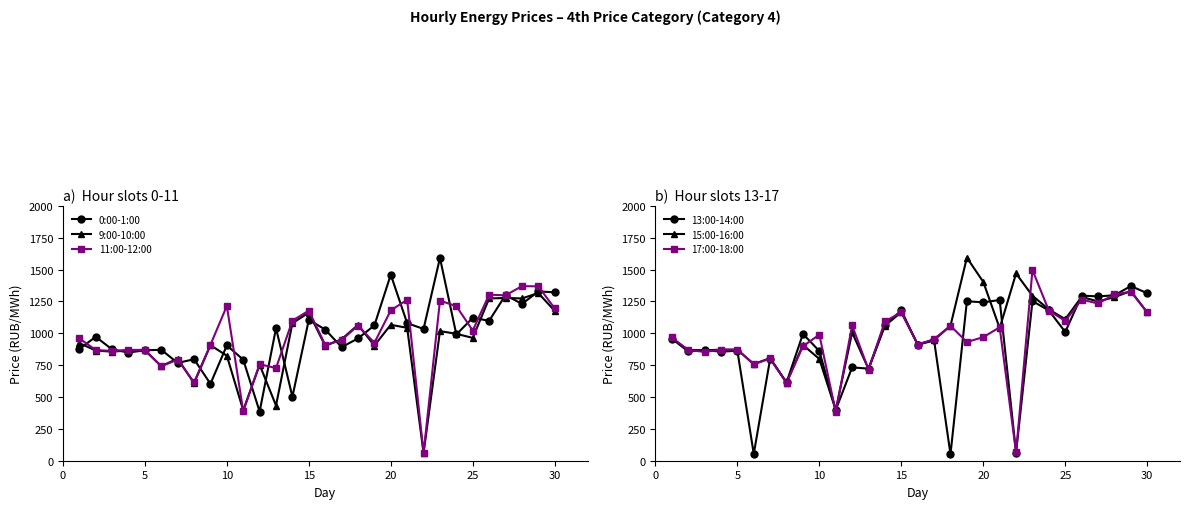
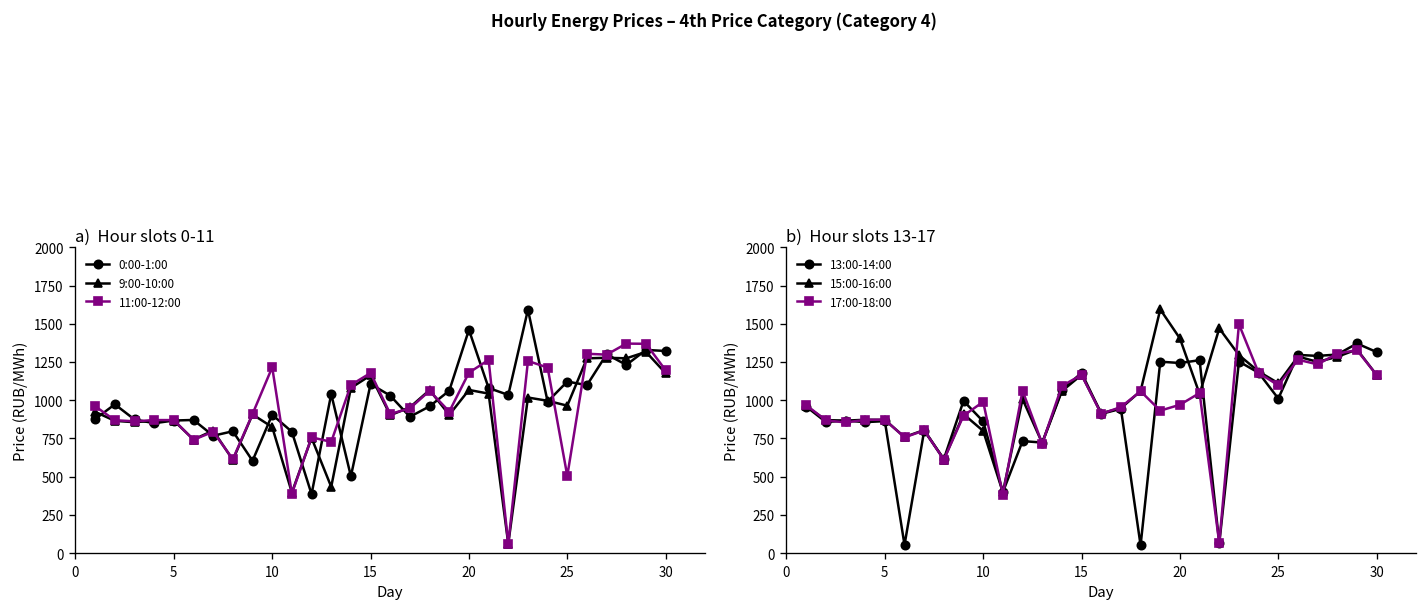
  {
    "a) Hour slots 0-11": {
      "11:00-12:00": {
        "10": 1220,
        "20": 1180,
-       "25": 1020
+       "25": 500
      }
    },
    "b) Hour slots 13-17": {
      "17:00-18:00": {
        "10": 990,
        "20": 970
      }
    }
  }
